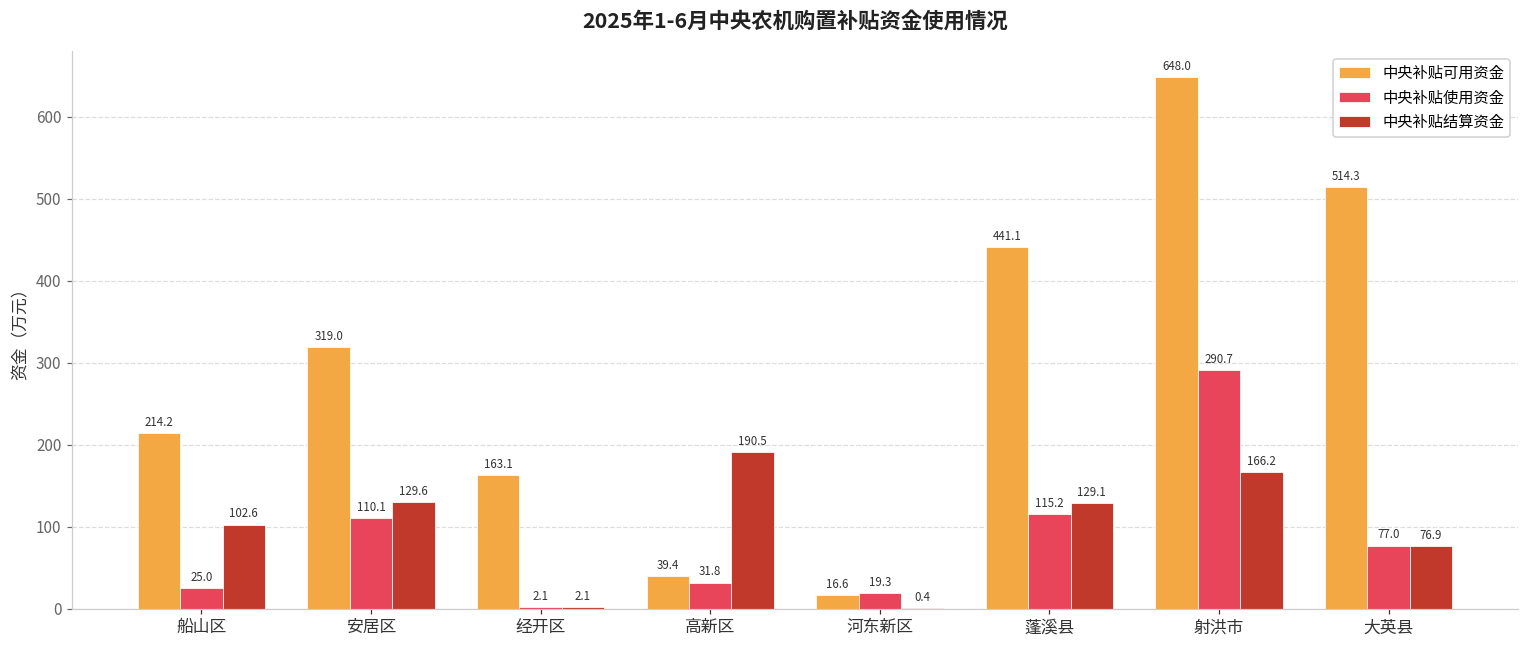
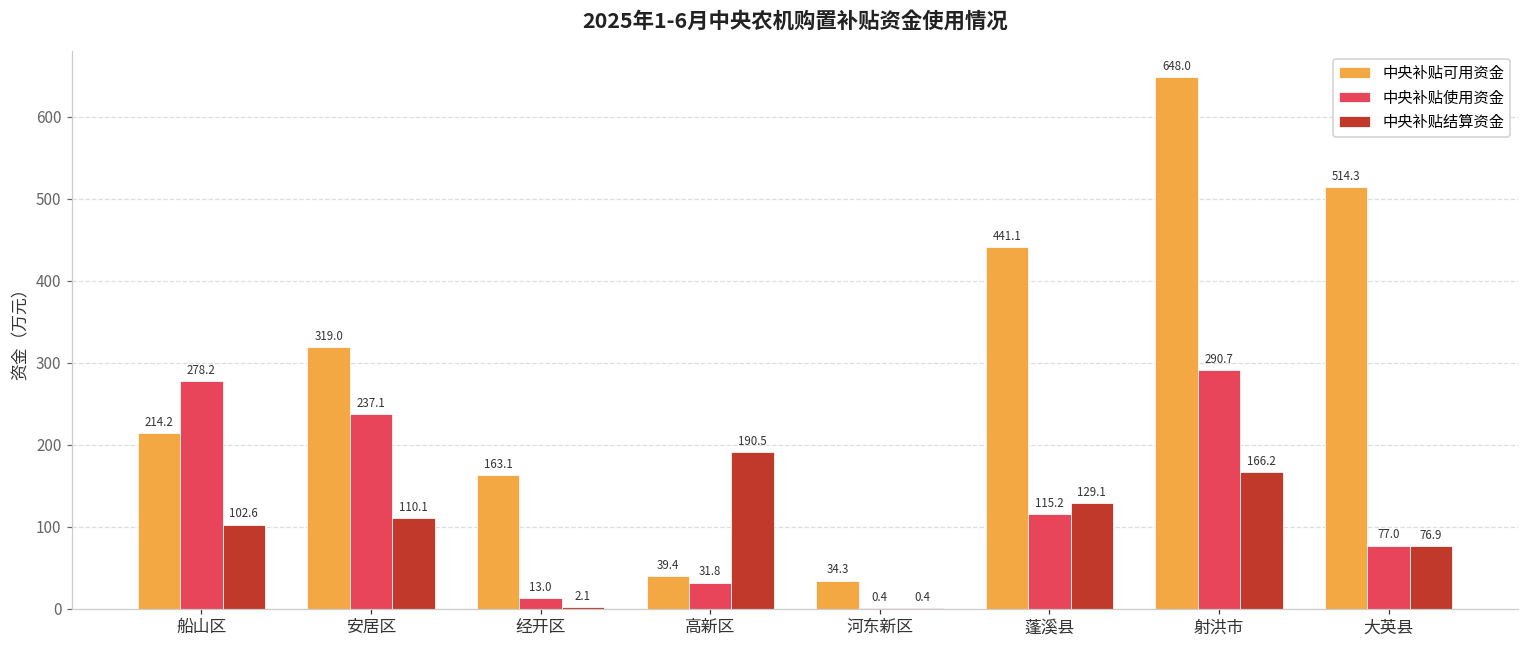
  {
    "中央补贴可用资金": {
      "船山区": 214.2,
      "安居区": 319.0,
      "经开区": 163.1,
      "高新区": 39.4,
-     "河东新区": 16.6,
+     "河东新区": 34.3,
      "蓬溪县": 441.1,
      "射洪市": 648.0,
      "大英县": 514.3
    },
    "中央补贴使用资金": {
-     "船山区": 25.0,
-     "安居区": 110.1,
-     "经开区": 2.1,
+     "船山区": 278.2,
+     "安居区": 237.1,
+     "经开区": 13.0,
      "高新区": 31.8,
-     "河东新区": 19.3,
+     "河东新区": 0.4,
      "蓬溪县": 115.2,
      "射洪市": 290.7,
      "大英县": 77.0
    },
    "中央补贴结算资金": {
      "船山区": 102.6,
-     "安居区": 129.6,
+     "安居区": 110.1,
      "经开区": 2.1,
      "高新区": 190.5,
      "河东新区": 0.4,
      "蓬溪县": 129.1,
      "射洪市": 166.2,
      "大英县": 76.9
    }
  }
